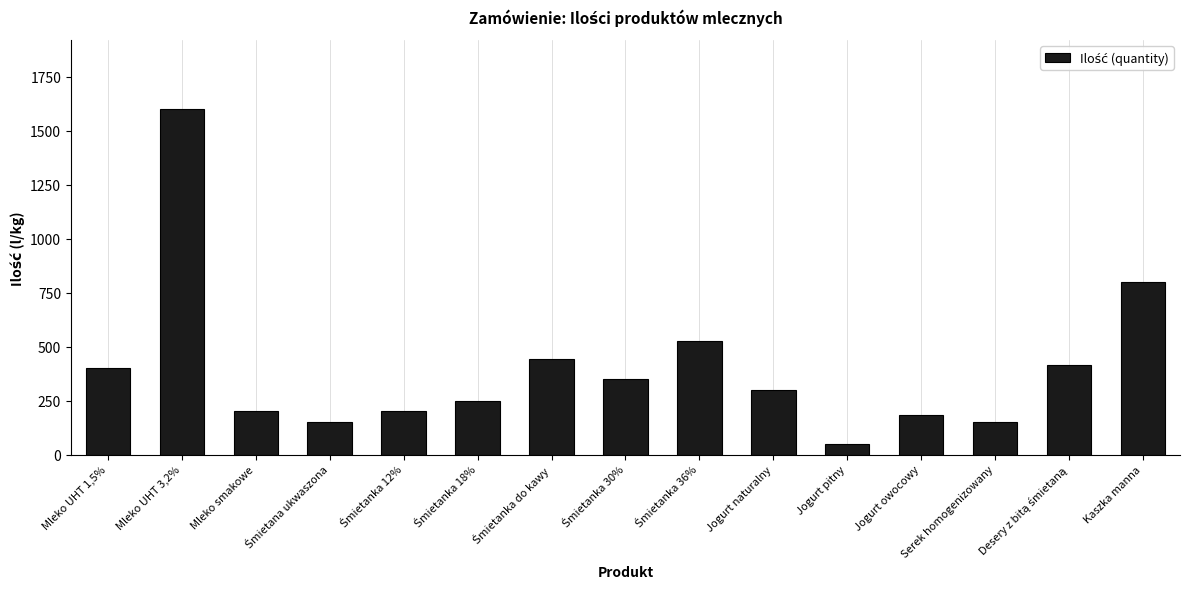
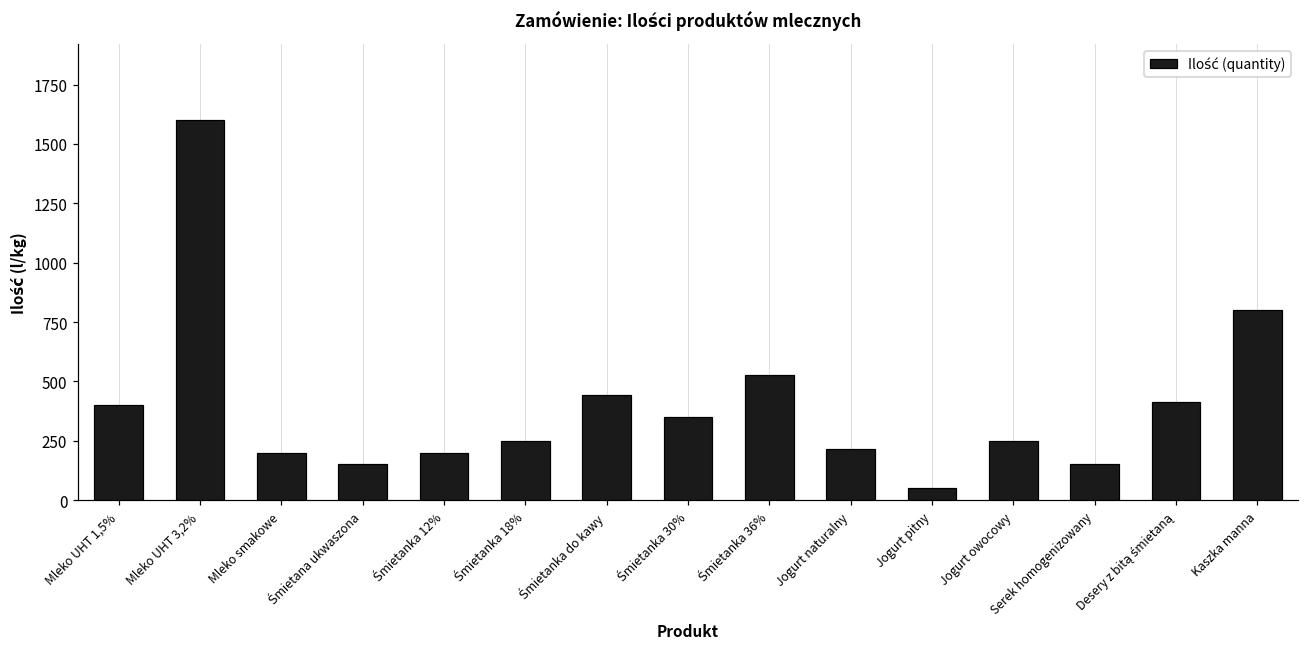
  {
    "Mleko UHT 1,5%": 400,
    "Mleko UHT 3,2%": 1600,
    "Mleko smakowe": 200,
    "Śmietana ukwaszona": 150,
    "Śmietanka 12%": 200,
    "Śmietanka 18%": 250,
    "Śmietanka do kawy": 440,
    "Śmietanka 30%": 350,
    "Śmietanka 36%": 530,
-   "Jogurt naturalny": 300,
+   "Jogurt naturalny": 220,
    "Jogurt pitny": 50,
-   "Jogurt owocowy": 180,
+   "Jogurt owocowy": 250,
    "Serek homogenizowany": 150,
    "Desery z bitą śmietaną": 410,
    "Kaszka manna": 800
  }
